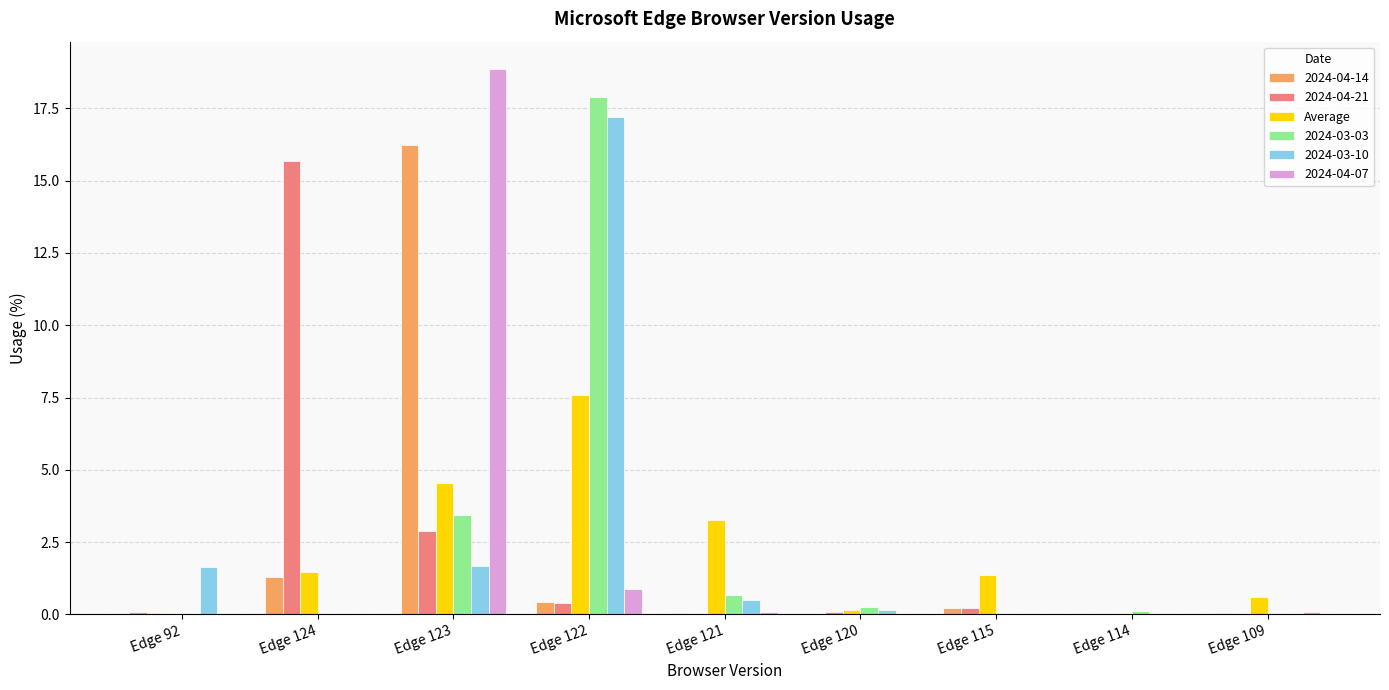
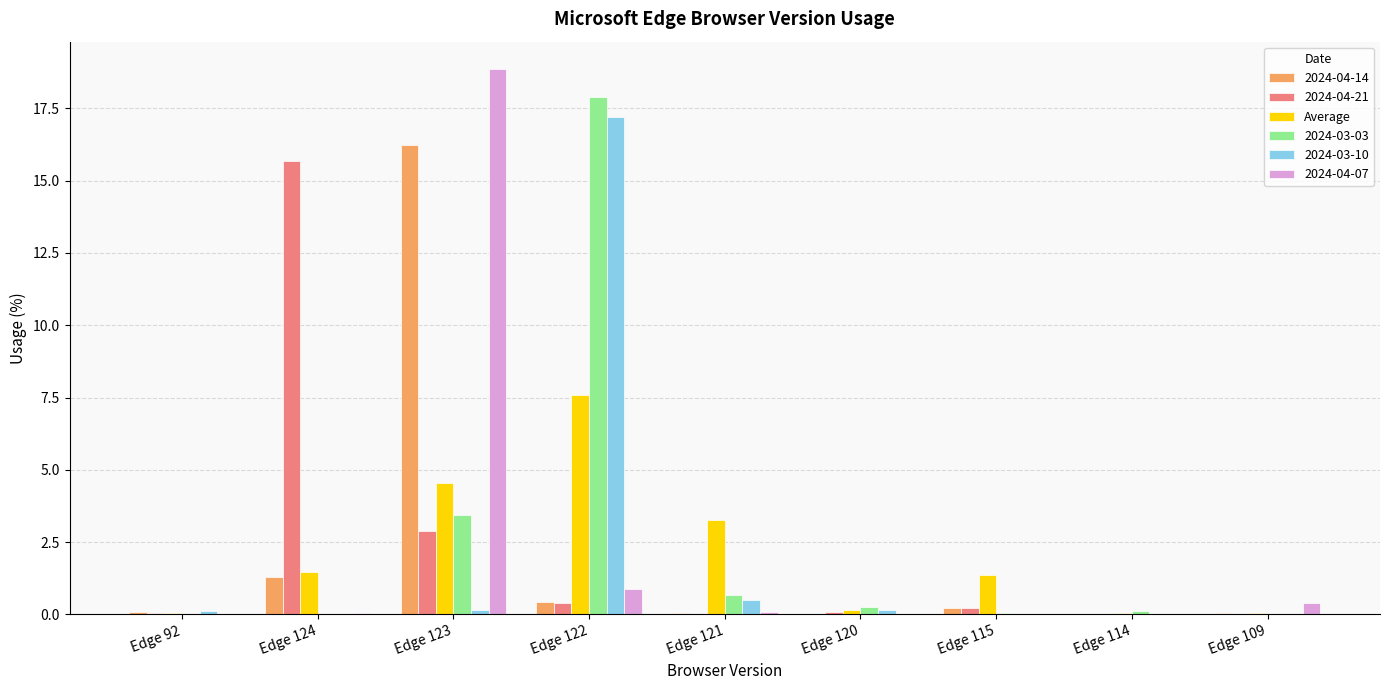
  {
    "Average": {
      "Edge 124": 1.5,
      "Edge 123": 4.6,
      "Edge 122": 7.6,
      "Edge 121": 3.3,
      "Edge 120": 0.2,
      "Edge 115": 1.4,
-     "Edge 109": 0.6
+     "Edge 109": 0.1
    },
    "2024-03-03": {
      "Edge 124": 0.0,
      "Edge 123": 3.4,
      "Edge 122": 17.9,
      "Edge 121": 0.7,
      "Edge 120": 0.3,
      "Edge 114": 0.1
    },
    "2024-03-10": {
-     "Edge 92": 1.6,
+     "Edge 92": 0.1,
      "Edge 124": 0.0,
-     "Edge 123": 1.7,
+     "Edge 123": 0.2,
      "Edge 122": 17.2,
      "Edge 121": 0.5,
      "Edge 120": 0.1,
      "Edge 115": 0.0
    },
    "2024-04-07": {
      "Edge 92": 0.0,
      "Edge 123": 18.9,
      "Edge 122": 0.9,
      "Edge 115": 0.0,
      "Edge 114": 0.0,
-     "Edge 109": 0.1
+     "Edge 109": 0.4
    }
  }
